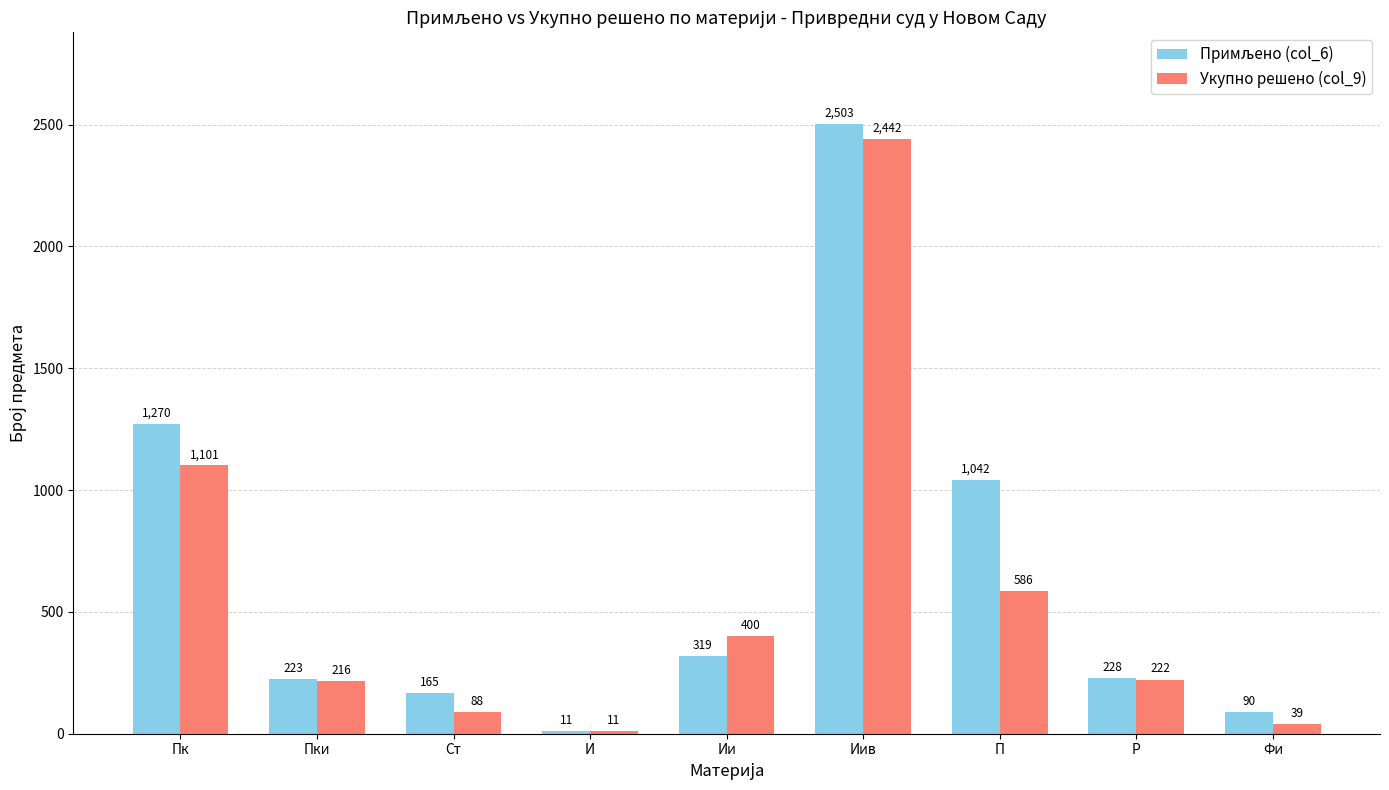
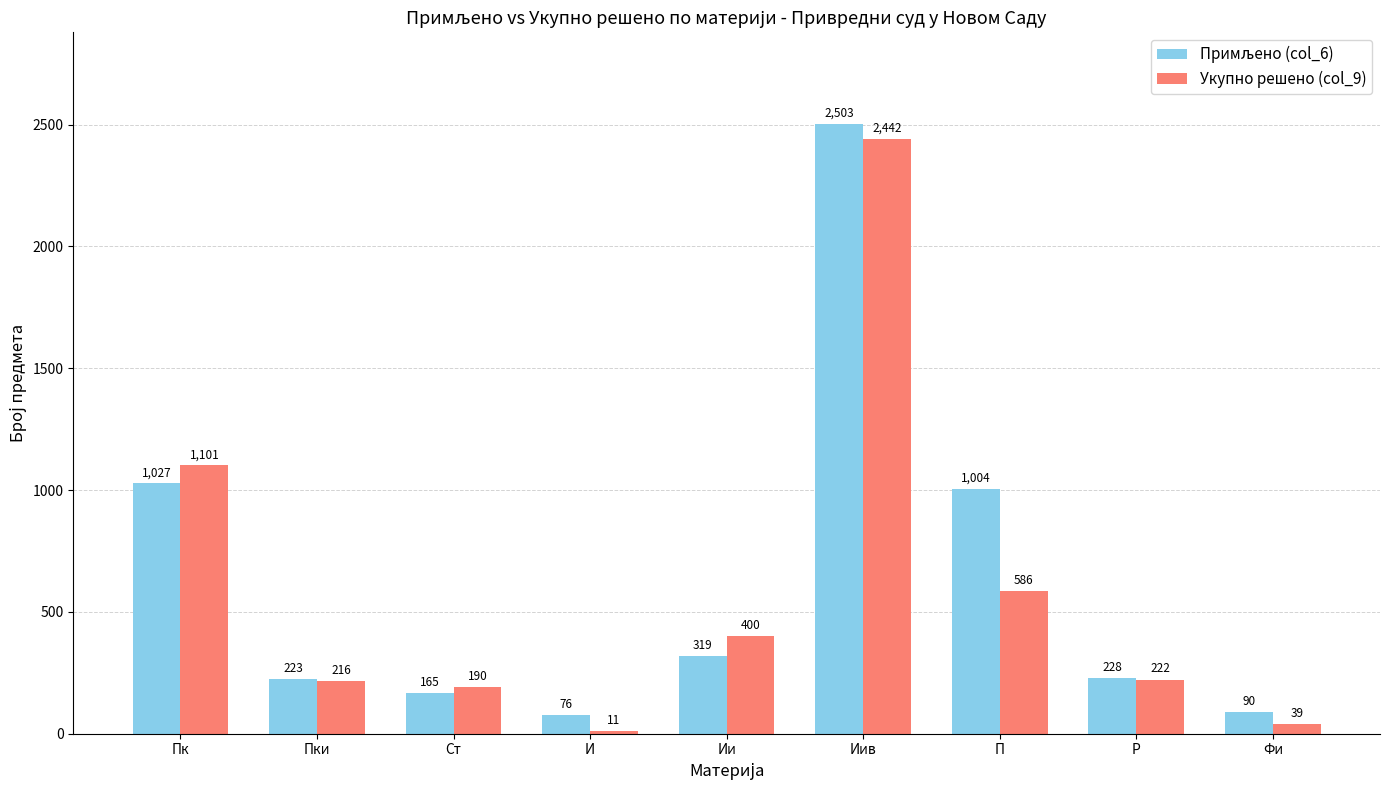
  {
    "Примљено (col_6)": {
-     "Пк": "1,270",
+     "Пк": "1,027",
      "Пки": "223",
      "Ст": "165",
-     "И": "11",
+     "И": "76",
      "Ии": "319",
      "Иив": "2,503",
-     "П": "1,042",
+     "П": "1,004",
      "Р": "228",
      "Фи": "90"
    },
    "Укупно решено (col_9)": {
      "Пк": "1,101",
      "Пки": "216",
-     "Ст": "88",
+     "Ст": "190",
      "И": "11",
      "Ии": "400",
      "Иив": "2,442",
      "П": "586",
      "Р": "222",
      "Фи": "39"
    }
  }
